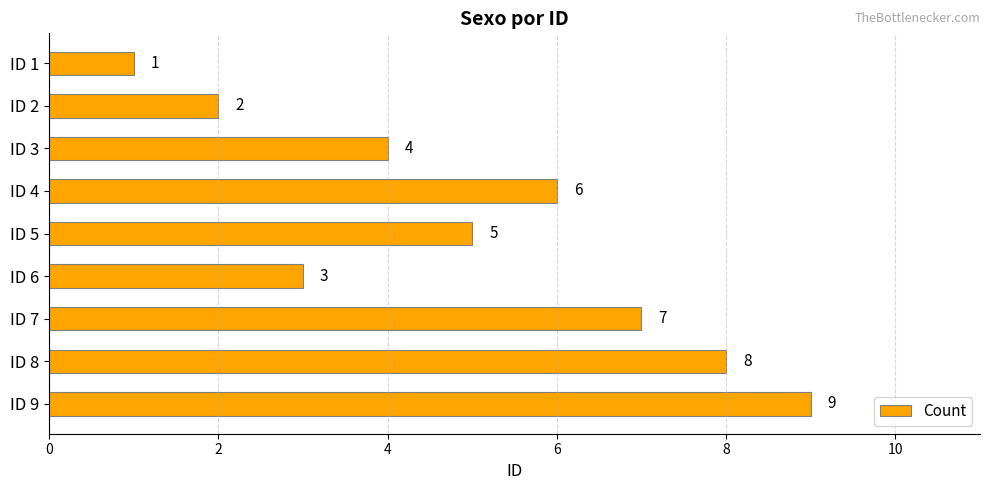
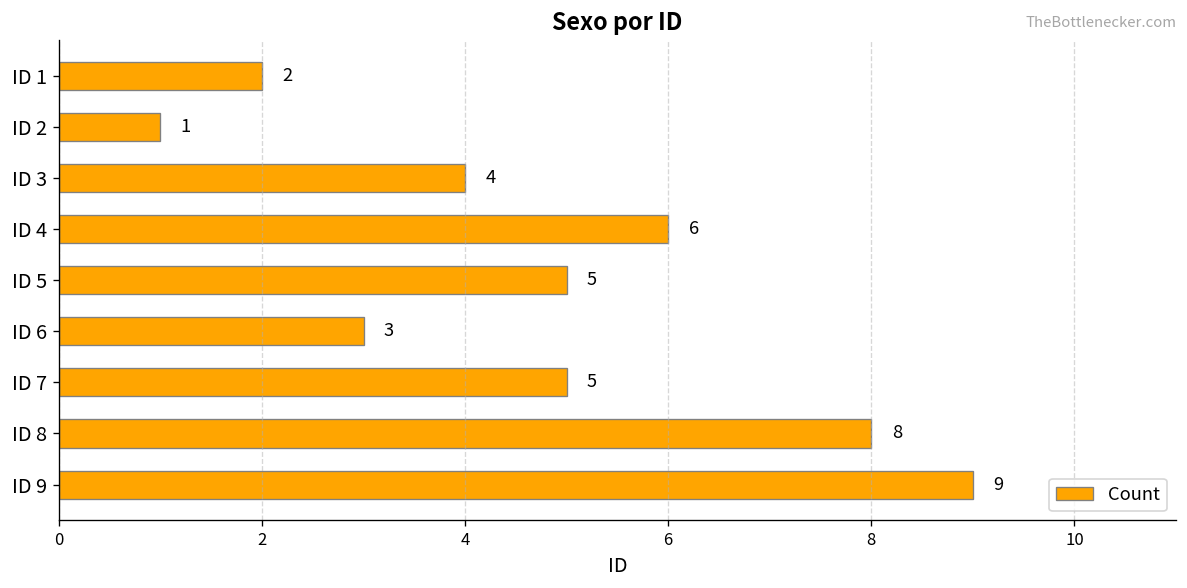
  {
-   "ID 1": 1,
-   "ID 2": 2,
+   "ID 1": 2,
+   "ID 2": 1,
    "ID 3": 4,
    "ID 4": 6,
    "ID 5": 5,
    "ID 6": 3,
-   "ID 7": 7,
+   "ID 7": 5,
    "ID 8": 8,
    "ID 9": 9
  }
